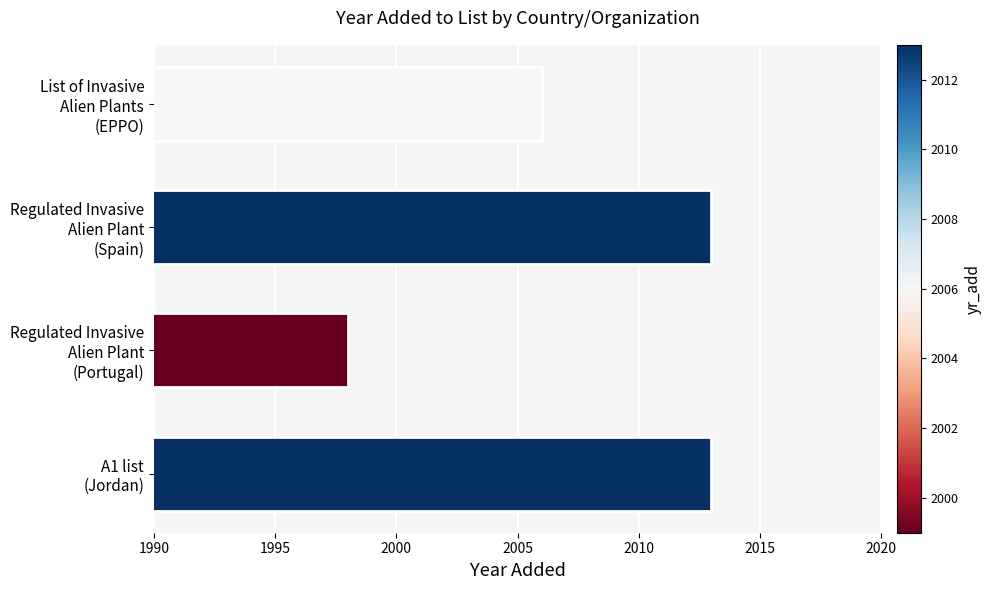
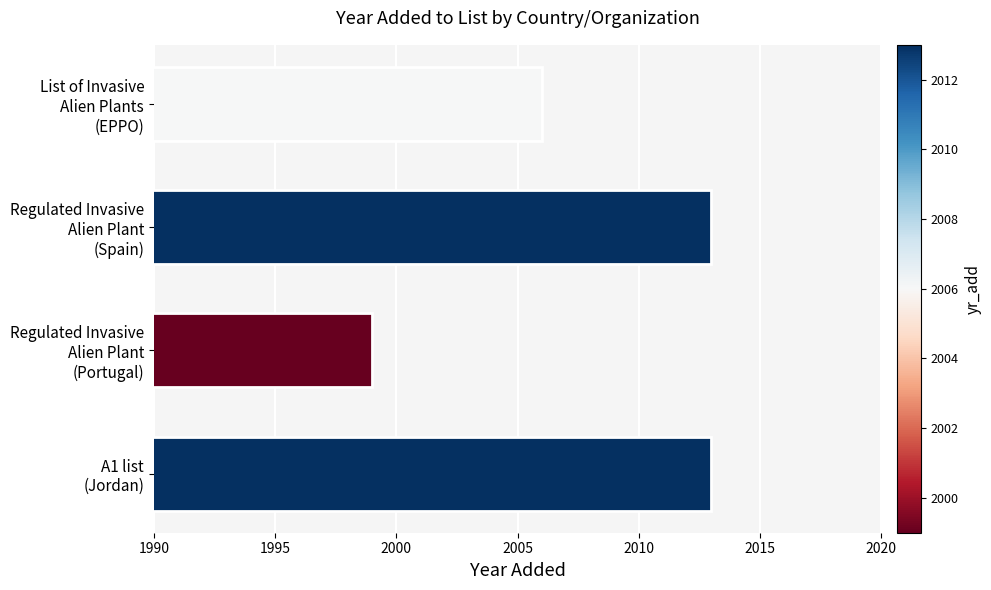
  {
    "List of Invasive Alien Plants (EPPO)": 2006,
    "Regulated Invasive Alien Plant (Spain)": 2013,
-   "Regulated Invasive Alien Plant (Portugal)": 1998,
+   "Regulated Invasive Alien Plant (Portugal)": 1999,
    "A1 list (Jordan)": 2013
  }
